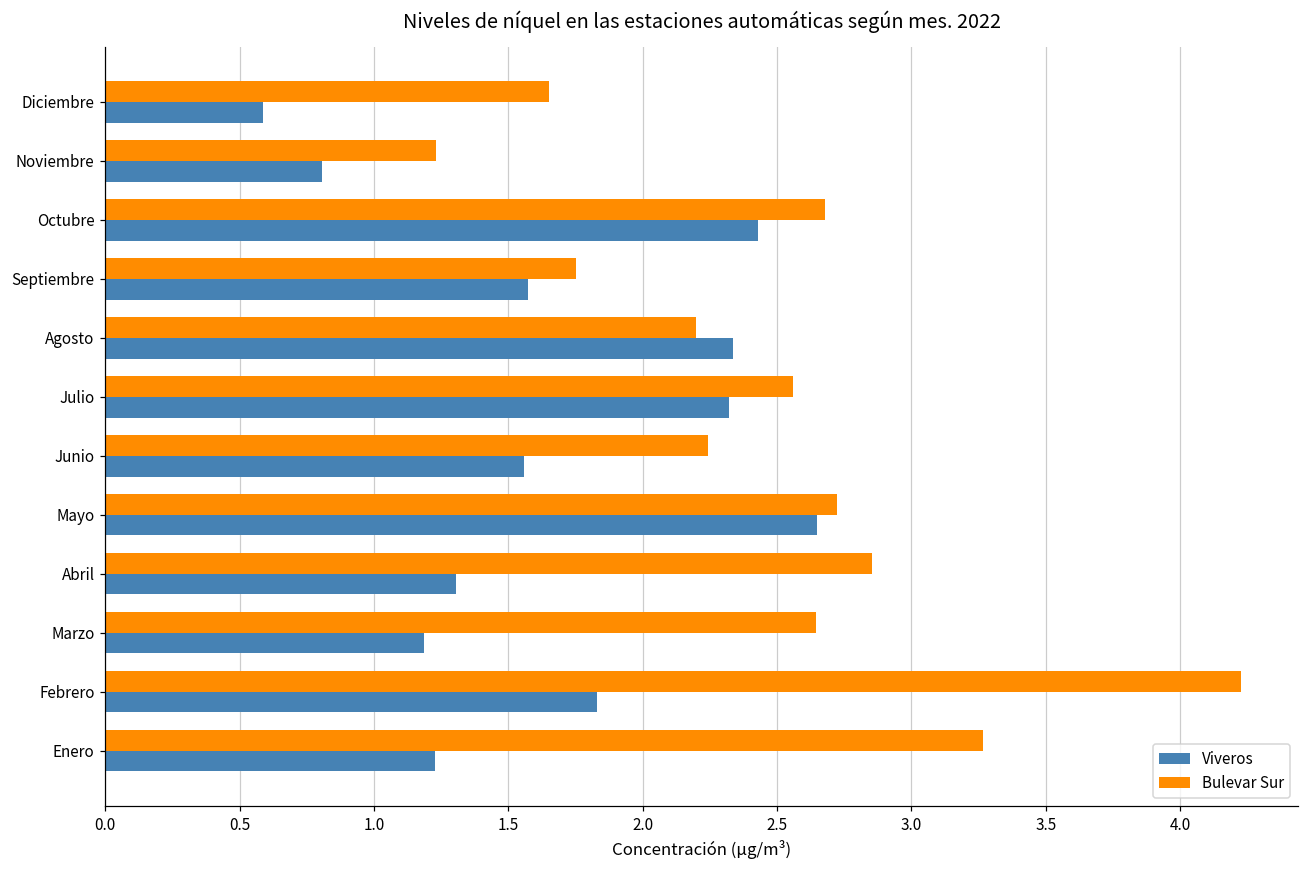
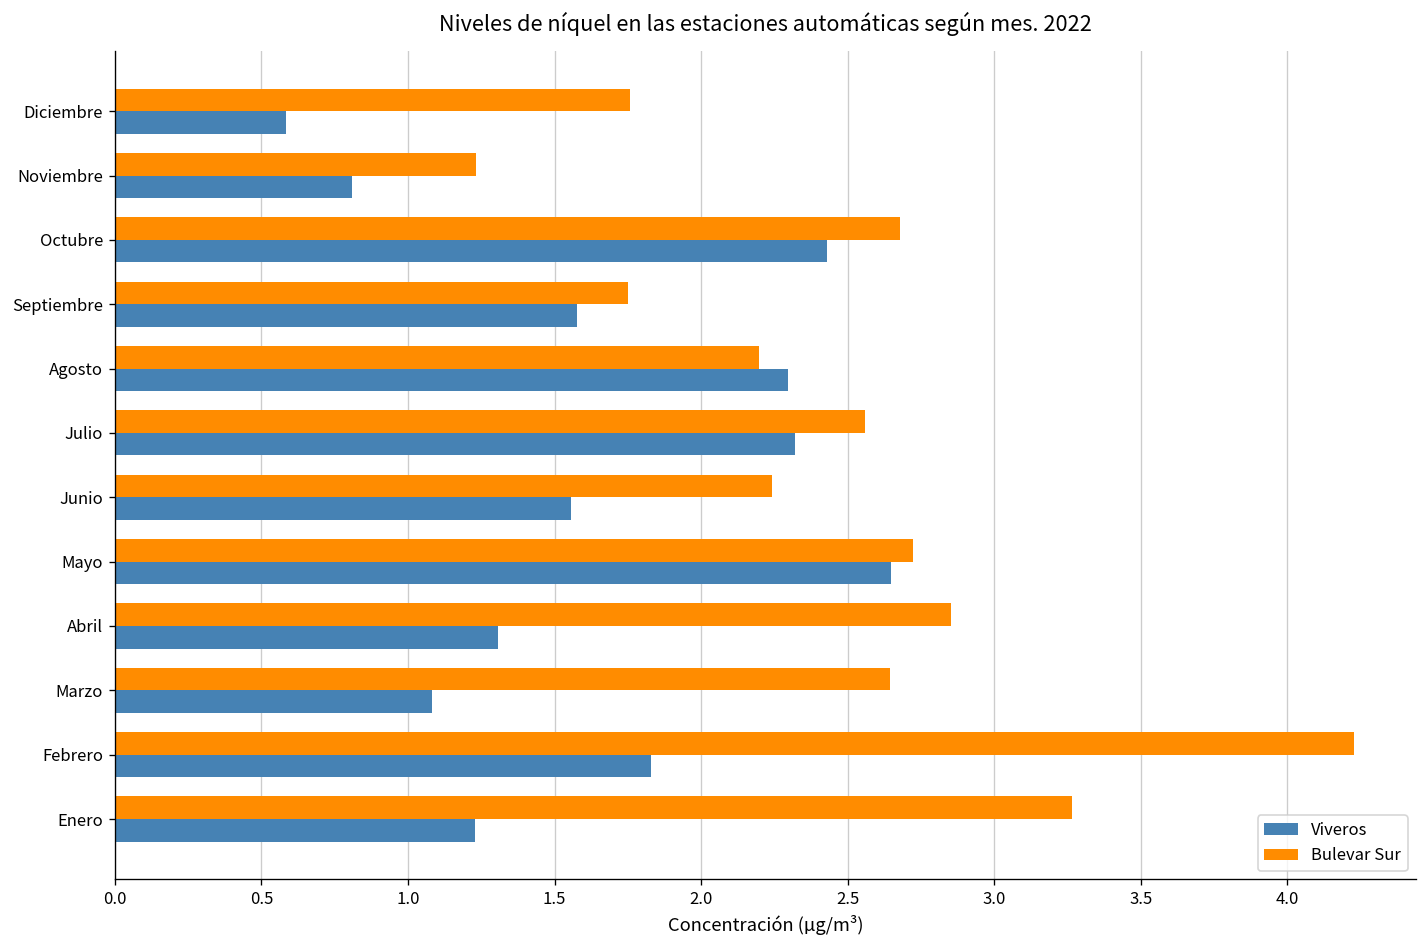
  {
    "Viveros": {
      "Diciembre": 0.59,
      "Noviembre": 0.81,
      "Octubre": 2.43,
      "Septiembre": 1.58,
-     "Agosto": 2.34,
+     "Agosto": 2.30,
      "Julio": 2.32,
      "Junio": 1.56,
      "Mayo": 2.65,
      "Abril": 1.31,
-     "Marzo": 1.18,
+     "Marzo": 1.08,
      "Febrero": 1.83,
      "Enero": 1.23
    },
    "Bulevar Sur": {
-     "Diciembre": 1.65,
+     "Diciembre": 1.76,
      "Noviembre": 1.23,
      "Octubre": 2.68,
      "Septiembre": 1.75,
      "Agosto": 2.20,
      "Julio": 2.56,
      "Junio": 2.24,
      "Mayo": 2.72,
      "Abril": 2.85,
      "Marzo": 2.64,
      "Febrero": 4.23,
      "Enero": 3.27
    }
  }
